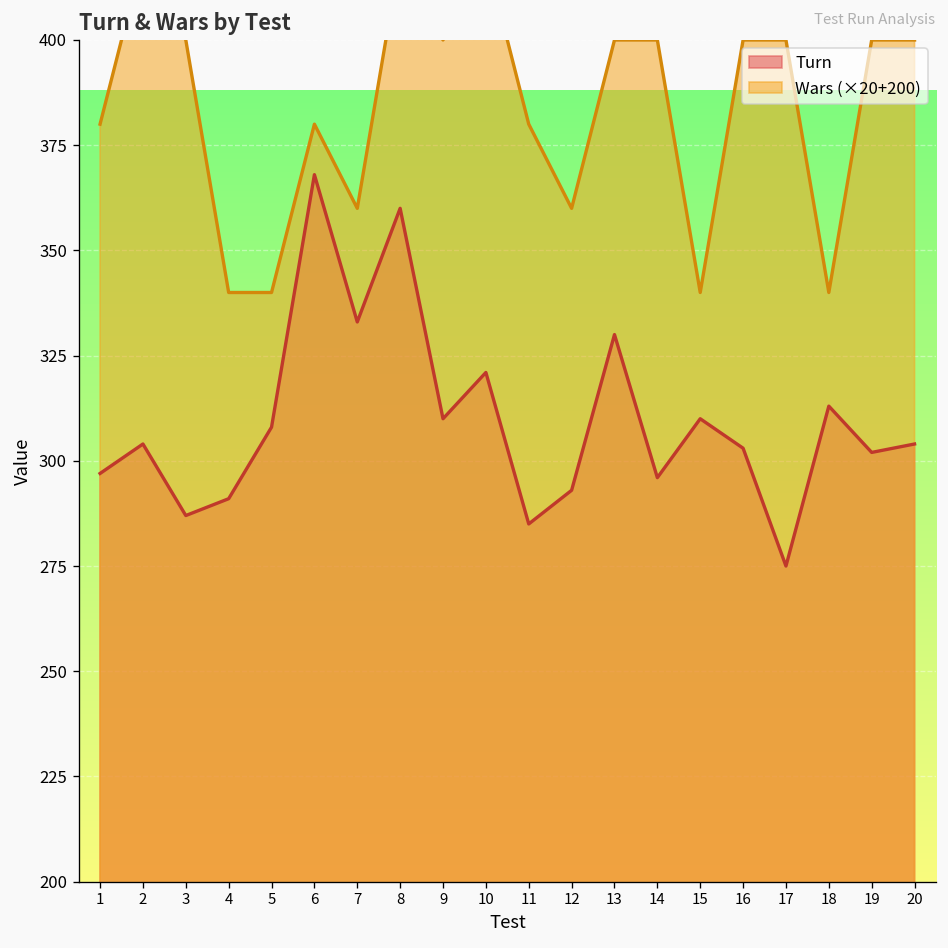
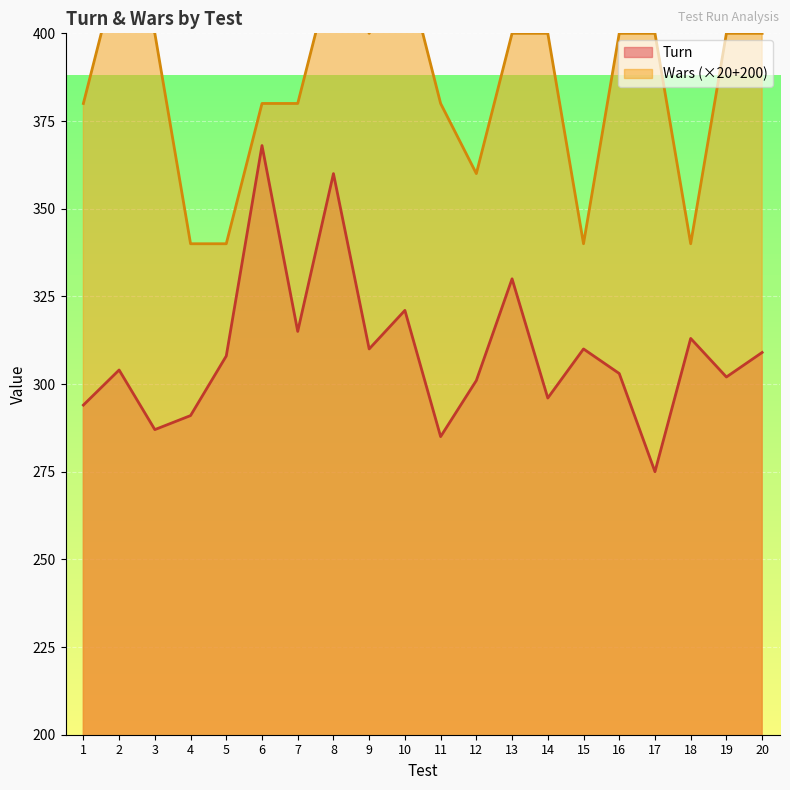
  {
    "Turn": {
-     "1": 297,
+     "1": 294,
      "2": 304,
      "3": 287,
      "4": 291,
      "5": 308,
      "6": 368,
-     "7": 333,
+     "7": 315,
      "8": 360,
      "9": 310,
      "10": 321,
      "11": 285,
-     "12": 293,
+     "12": 301,
      "13": 330,
      "14": 296,
      "15": 310,
      "16": 303,
      "17": 275,
      "18": 313,
      "19": 302,
-     "20": 304
+     "20": 309
    },
    "Wars (×20+200)": {
      "1": 380,
      "3": 400,
      "4": 340,
      "5": 340,
      "6": 380,
-     "7": 360,
+     "7": 380,
      "9": 400,
      "11": 380,
      "12": 360,
      "13": 400,
      "14": 400,
      "15": 340,
      "16": 400,
      "17": 400,
      "18": 340,
      "19": 400,
      "20": 400
    }
  }
